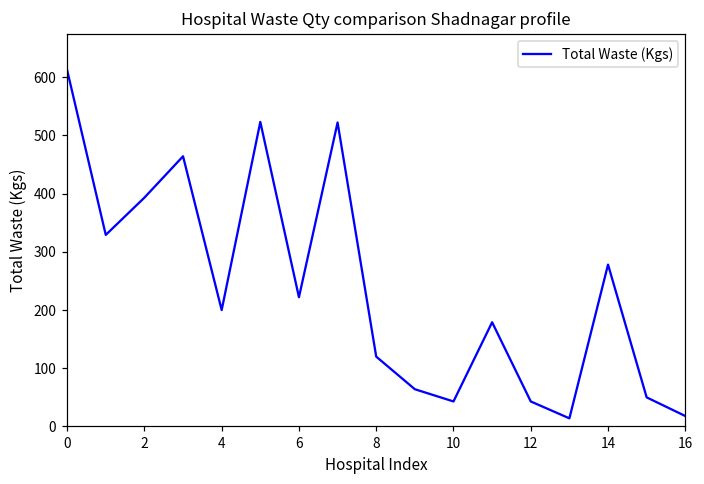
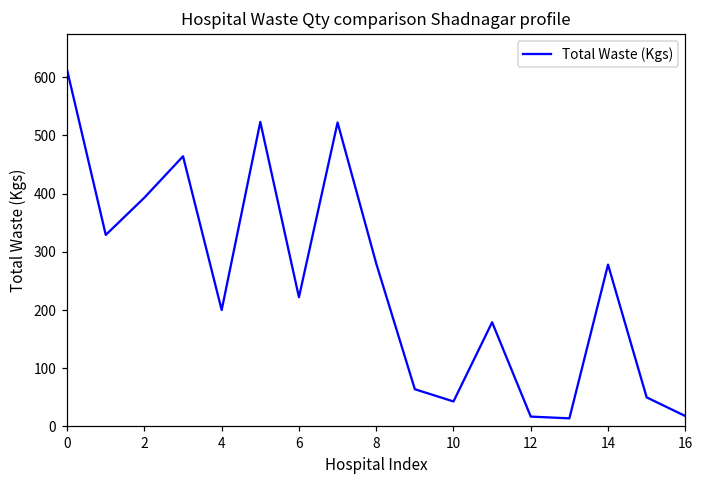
  {
    "0": 610,
    "2": 390,
    "4": 200,
    "6": 220,
-   "8": 120,
+   "8": 280,
    "10": 40,
-   "12": 40,
+   "12": 20,
    "14": 280,
    "16": 20
  }
